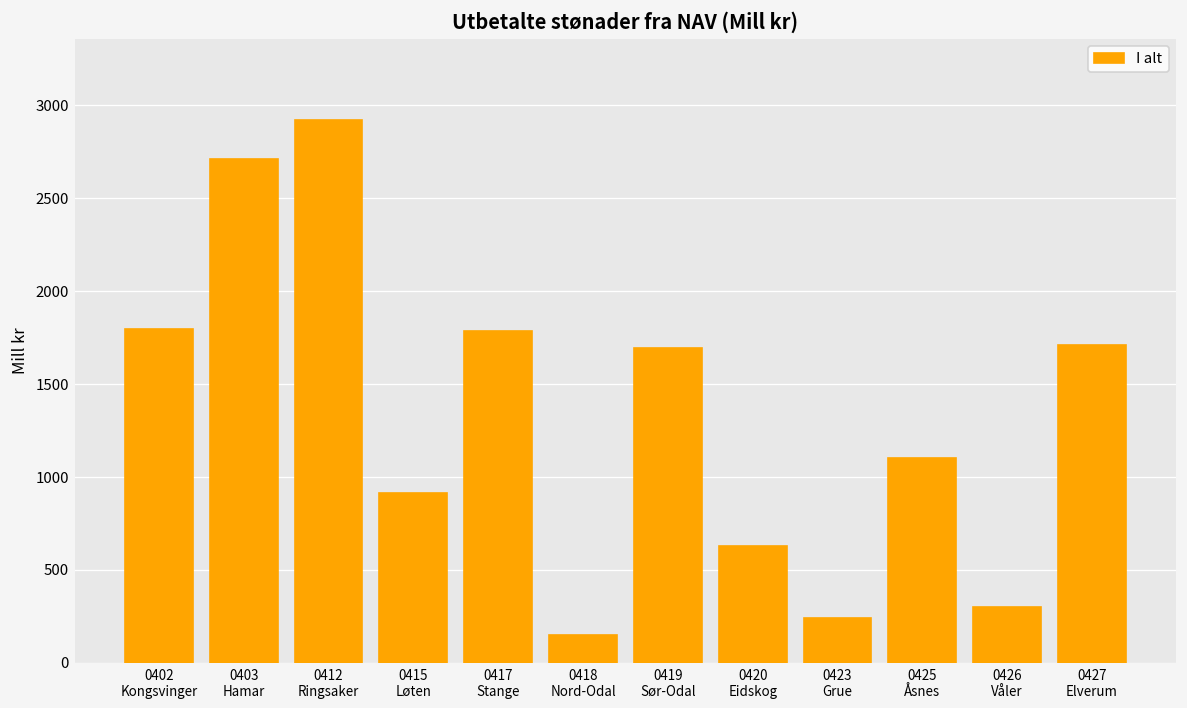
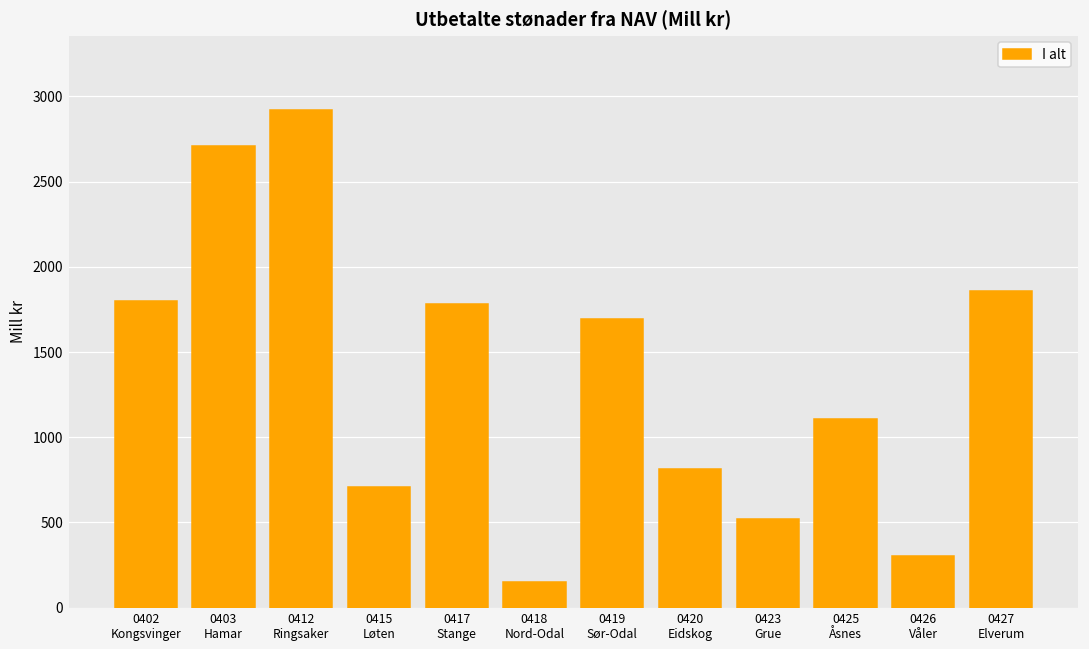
  {
    "0402 Kongsvinger": 1800,
    "0403 Hamar": 2710,
    "0412 Ringsaker": 2920,
-   "0415 Løten": 910,
+   "0415 Løten": 710,
    "0417 Stange": 1780,
    "0418 Nord-Odal": 150,
    "0419 Sør-Odal": 1690,
-   "0420 Eidskog": 630,
-   "0423 Grue": 240,
+   "0420 Eidskog": 820,
+   "0423 Grue": 520,
    "0425 Åsnes": 1100,
    "0426 Våler": 300,
-   "0427 Elverum": 1710
+   "0427 Elverum": 1860
  }
